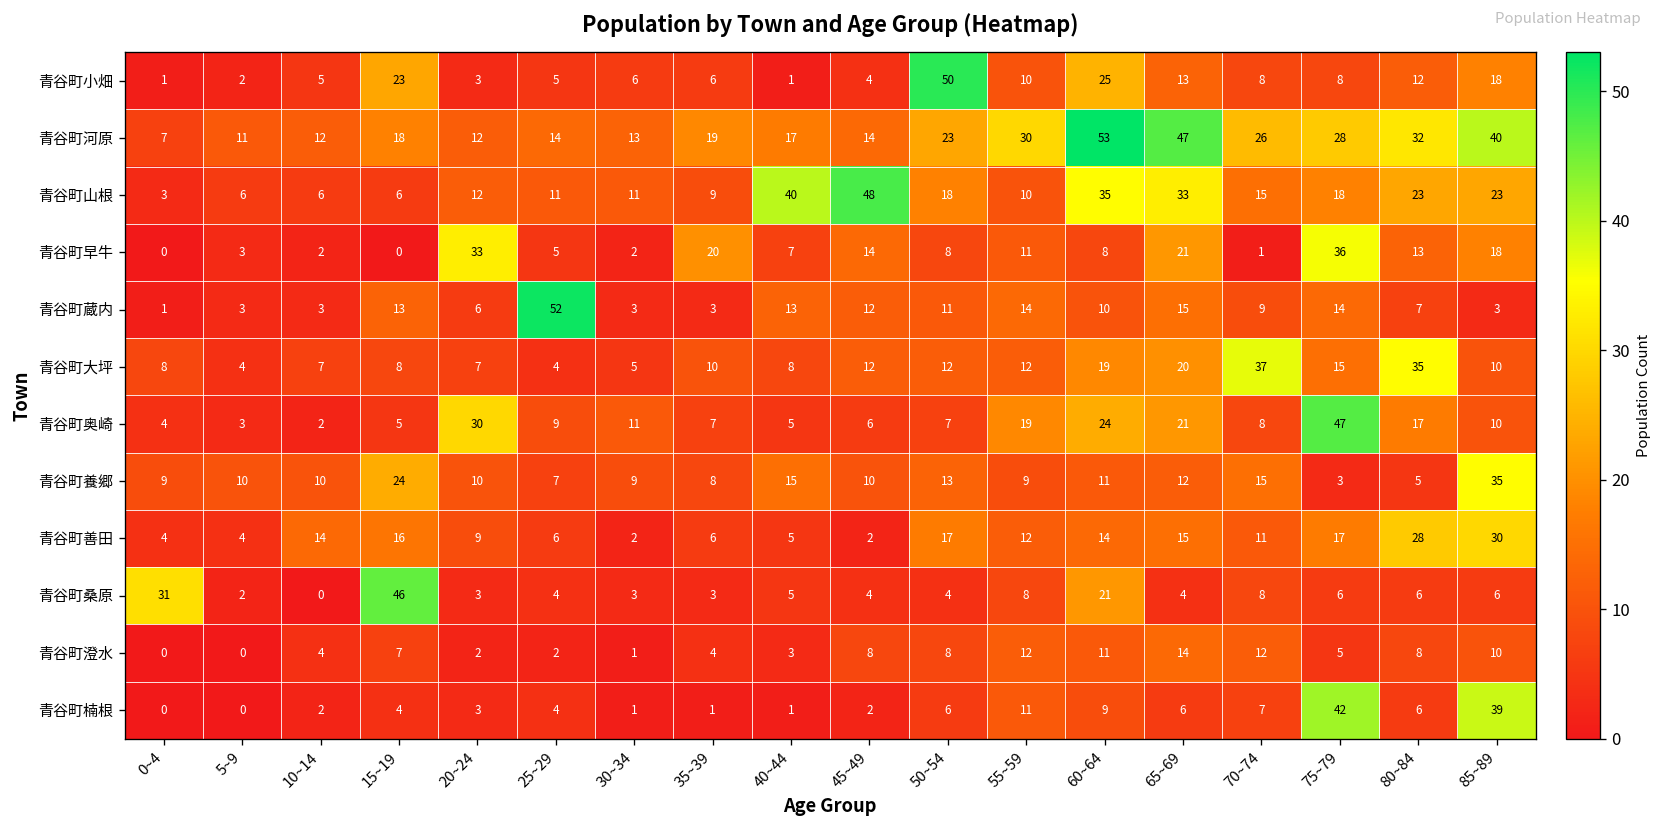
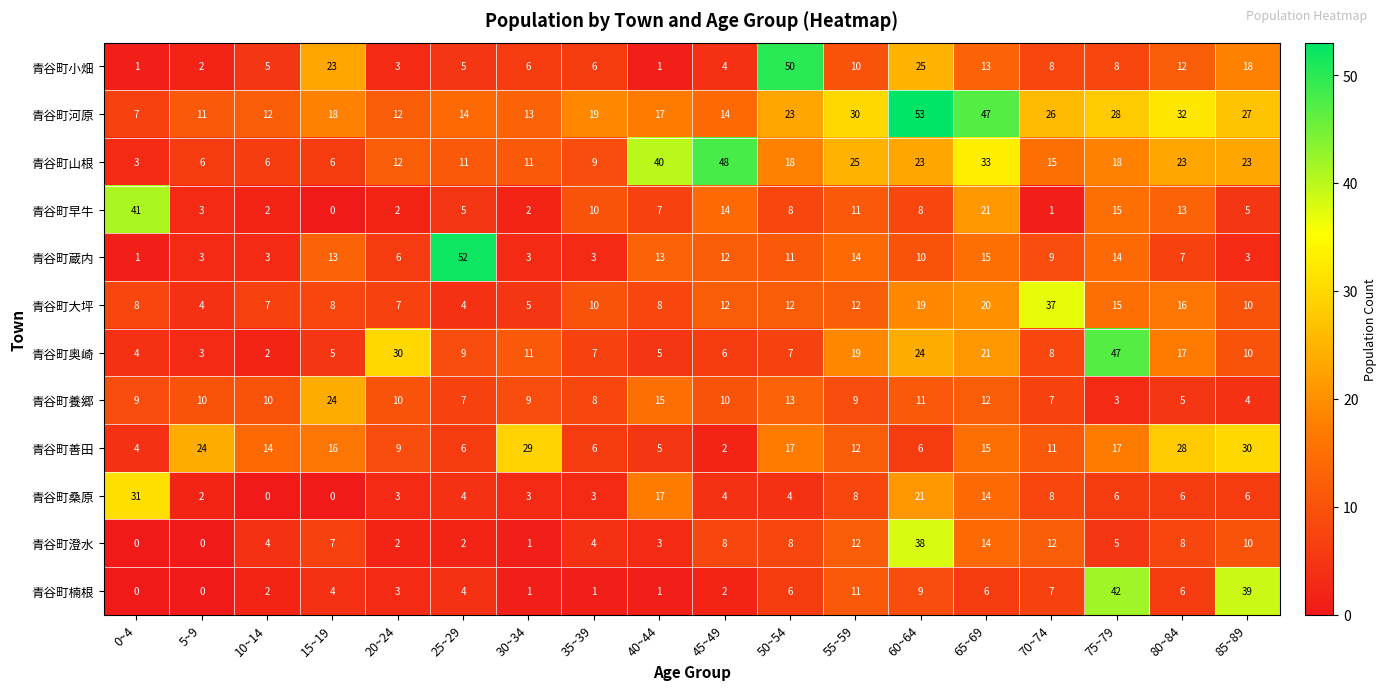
  {
    "青谷町河原": {
      "0~4": 7,
      "5~9": 11,
      "10~14": 12,
      "15~19": 18,
      "20~24": 12,
      "25~29": 14,
      "30~34": 13,
      "35~39": 19,
      "40~44": 17,
      "45~49": 14,
      "50~54": 23,
      "55~59": 30,
      "60~64": 53,
      "65~69": 47,
      "70~74": 26,
      "75~79": 28,
      "80~84": 32,
-     "85~89": 40
+     "85~89": 27
    },
    "青谷町山根": {
      "0~4": 3,
      "5~9": 6,
      "10~14": 6,
      "15~19": 6,
      "20~24": 12,
      "25~29": 11,
      "30~34": 11,
      "35~39": 9,
      "40~44": 40,
      "45~49": 48,
      "50~54": 18,
-     "55~59": 10,
-     "60~64": 35,
+     "55~59": 25,
+     "60~64": 23,
      "65~69": 33,
      "70~74": 15,
      "75~79": 18,
      "80~84": 23,
      "85~89": 23
    },
    "青谷町早牛": {
-     "0~4": 0,
+     "0~4": 41,
      "5~9": 3,
      "10~14": 2,
      "15~19": 0,
-     "20~24": 33,
+     "20~24": 2,
      "25~29": 5,
      "30~34": 2,
-     "35~39": 20,
+     "35~39": 10,
      "40~44": 7,
      "45~49": 14,
      "50~54": 8,
      "55~59": 11,
      "60~64": 8,
      "65~69": 21,
      "70~74": 1,
-     "75~79": 36,
+     "75~79": 15,
      "80~84": 13,
-     "85~89": 18
+     "85~89": 5
    },
    "青谷町大坪": {
      "0~4": 8,
      "5~9": 4,
      "10~14": 7,
      "15~19": 8,
      "20~24": 7,
      "25~29": 4,
      "30~34": 5,
      "35~39": 10,
      "40~44": 8,
      "45~49": 12,
      "50~54": 12,
      "55~59": 12,
      "60~64": 19,
      "65~69": 20,
      "70~74": 37,
      "75~79": 15,
-     "80~84": 35,
+     "80~84": 16,
      "85~89": 10
    },
    "青谷町養郷": {
      "0~4": 9,
      "5~9": 10,
      "10~14": 10,
      "15~19": 24,
      "20~24": 10,
      "25~29": 7,
      "30~34": 9,
      "35~39": 8,
      "40~44": 15,
      "45~49": 10,
      "50~54": 13,
      "55~59": 9,
      "60~64": 11,
      "65~69": 12,
-     "70~74": 15,
+     "70~74": 7,
      "75~79": 3,
      "80~84": 5,
-     "85~89": 35
+     "85~89": 4
    },
    "青谷町善田": {
      "0~4": 4,
-     "5~9": 4,
+     "5~9": 24,
      "10~14": 14,
      "15~19": 16,
      "20~24": 9,
      "25~29": 6,
-     "30~34": 2,
+     "30~34": 29,
      "35~39": 6,
      "40~44": 5,
      "45~49": 2,
      "50~54": 17,
      "55~59": 12,
-     "60~64": 14,
+     "60~64": 6,
      "65~69": 15,
      "70~74": 11,
      "75~79": 17,
      "80~84": 28,
      "85~89": 30
    },
    "青谷町桑原": {
      "0~4": 31,
      "5~9": 2,
      "10~14": 0,
-     "15~19": 46,
+     "15~19": 0,
      "20~24": 3,
      "25~29": 4,
      "30~34": 3,
      "35~39": 3,
-     "40~44": 5,
+     "40~44": 17,
      "45~49": 4,
      "50~54": 4,
      "55~59": 8,
      "60~64": 21,
-     "65~69": 4,
+     "65~69": 14,
      "70~74": 8,
      "75~79": 6,
      "80~84": 6,
      "85~89": 6
    },
    "青谷町澄水": {
      "0~4": 0,
      "5~9": 0,
      "10~14": 4,
      "15~19": 7,
      "20~24": 2,
      "25~29": 2,
      "30~34": 1,
      "35~39": 4,
      "40~44": 3,
      "45~49": 8,
      "50~54": 8,
      "55~59": 12,
-     "60~64": 11,
+     "60~64": 38,
      "65~69": 14,
      "70~74": 12,
      "75~79": 5,
      "80~84": 8,
      "85~89": 10
    }
  }
